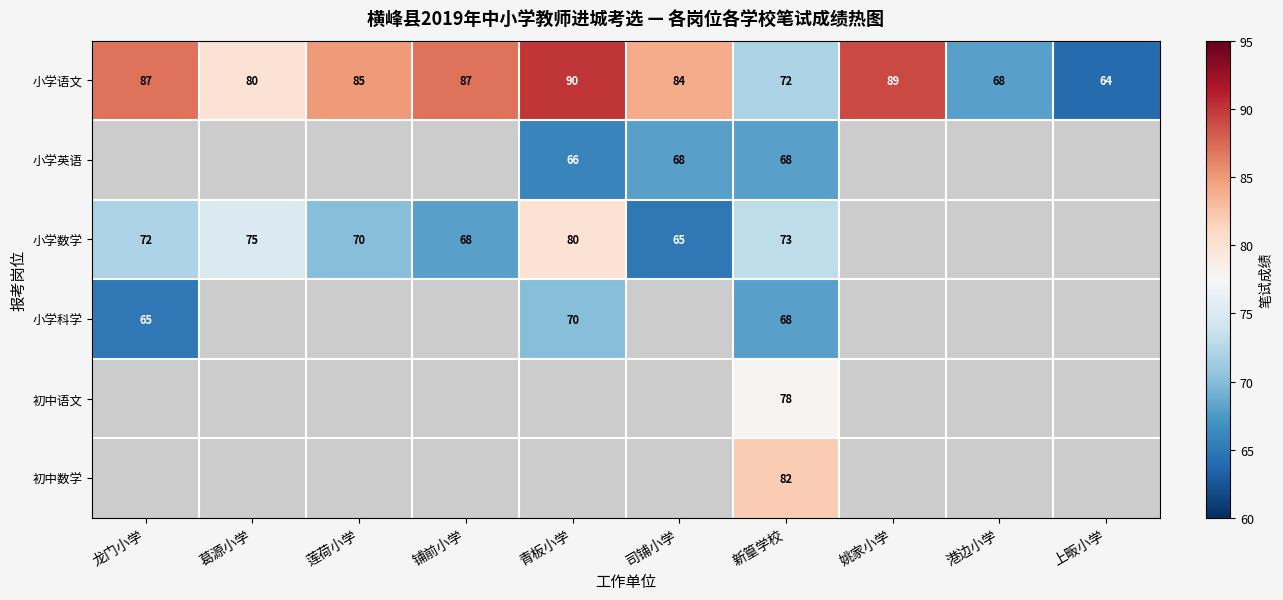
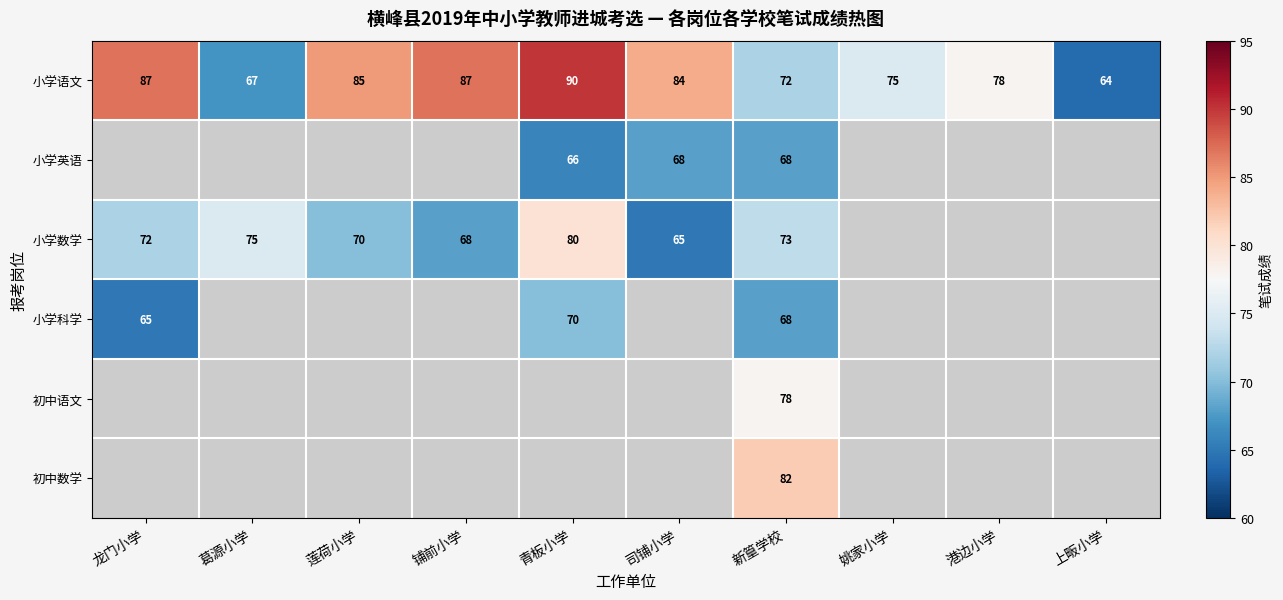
  {
    "小学语文": {
      "龙门小学": 87,
-     "葛源小学": 80,
+     "葛源小学": 67,
      "莲荷小学": 85,
      "铺前小学": 87,
      "青板小学": 90,
      "司铺小学": 84,
      "新篁学校": 72,
-     "姚家小学": 89,
-     "港边小学": 68,
+     "姚家小学": 75,
+     "港边小学": 78,
      "上畈小学": 64
    },
    "小学英语": {
      "青板小学": 66,
      "司铺小学": 68,
      "新篁学校": 68
    },
    "小学数学": {
      "龙门小学": 72,
      "葛源小学": 75,
      "莲荷小学": 70,
      "铺前小学": 68,
      "青板小学": 80,
      "司铺小学": 65,
      "新篁学校": 73
    },
    "小学科学": {
      "龙门小学": 65,
      "青板小学": 70,
      "新篁学校": 68
    },
    "初中语文": {
      "新篁学校": 78
    },
    "初中数学": {
      "新篁学校": 82
    }
  }
